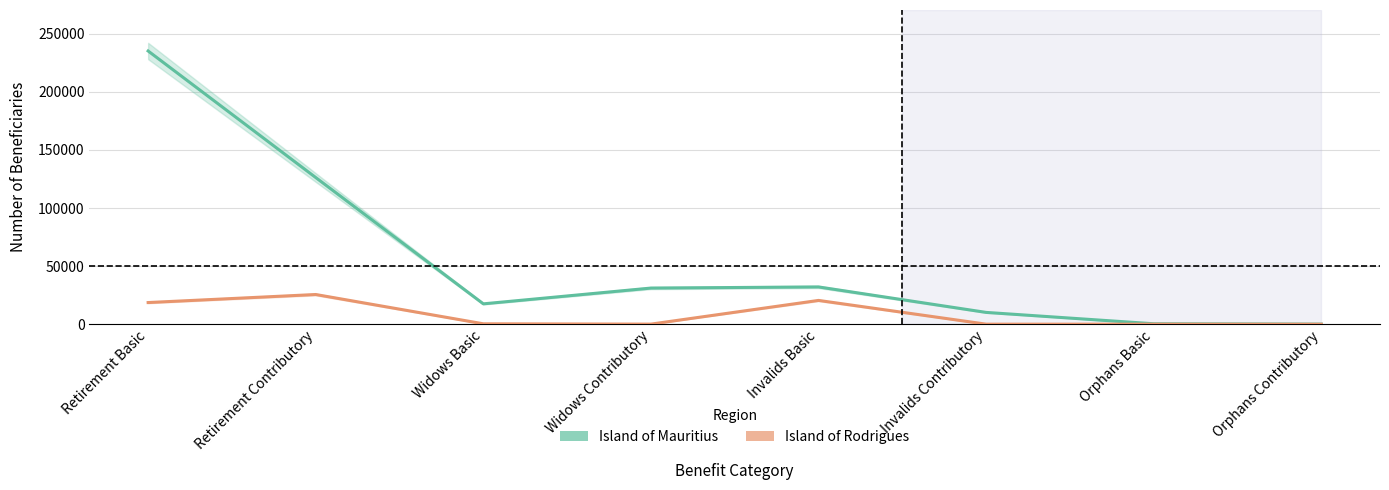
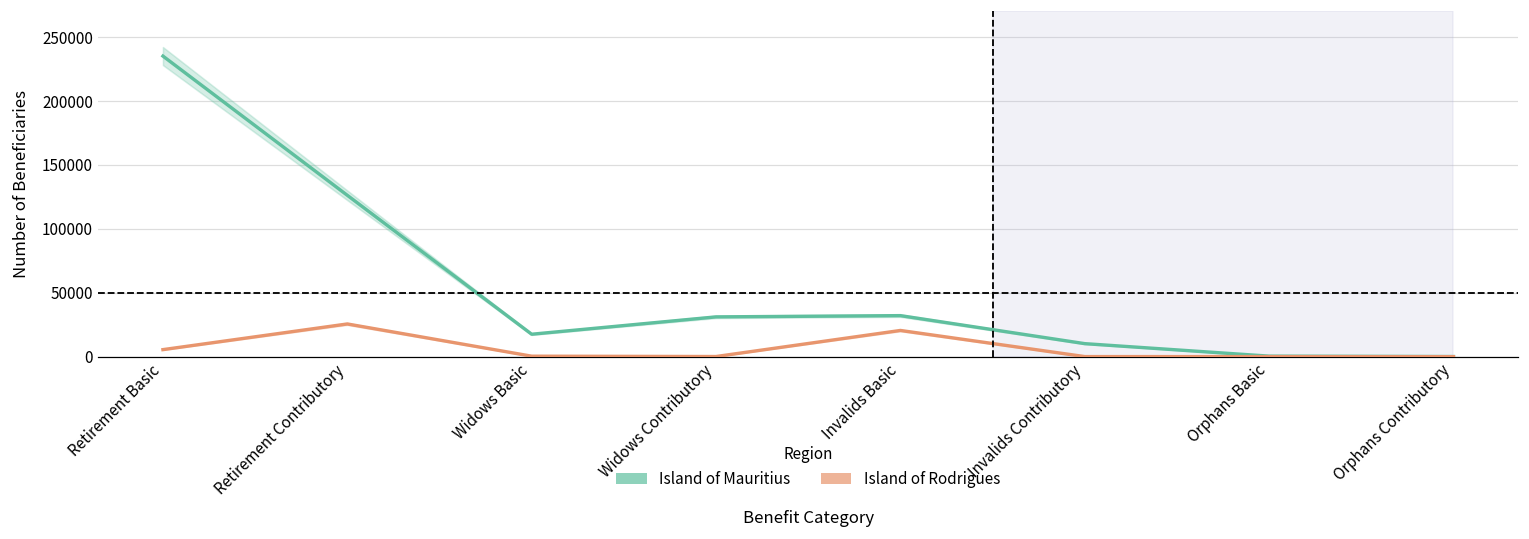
  {
    "Island of Rodrigues": {
-     "Retirement Basic": 19000,
+     "Retirement Basic": 6000,
      "Retirement Contributory": 26000,
      "Widows Basic": 0,
      "Widows Contributory": 0,
      "Invalids Basic": 21000,
      "Invalids Contributory": 0
    }
  }
